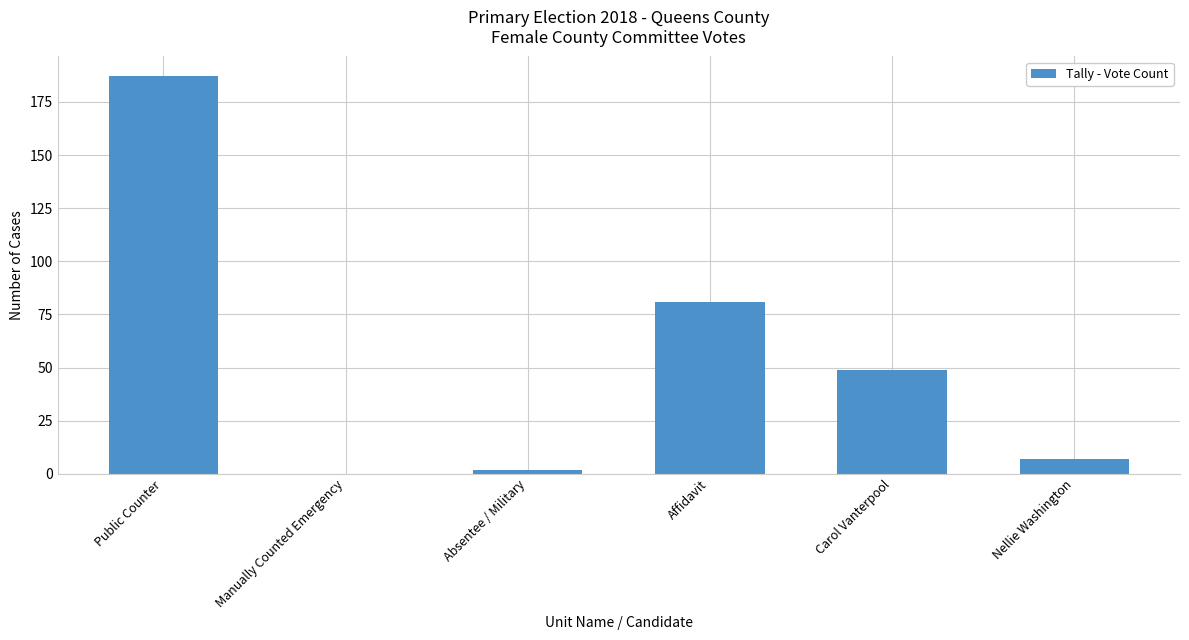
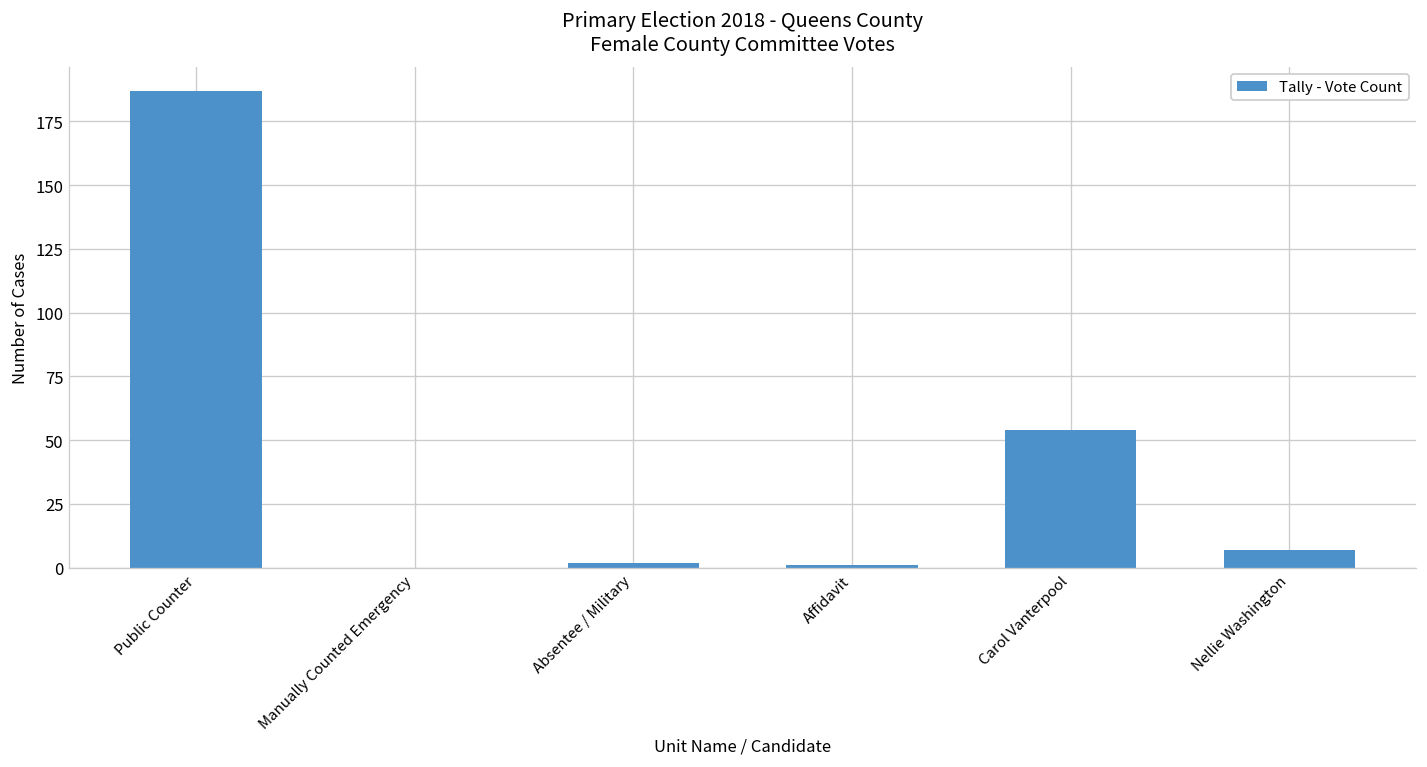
  {
    "Public Counter": 187,
    "Manually Counted Emergency": 0,
    "Absentee / Military": 2,
-   "Affidavit": 81,
-   "Carol Vanterpool": 49,
+   "Affidavit": 1,
+   "Carol Vanterpool": 54,
    "Nellie Washington": 7
  }
